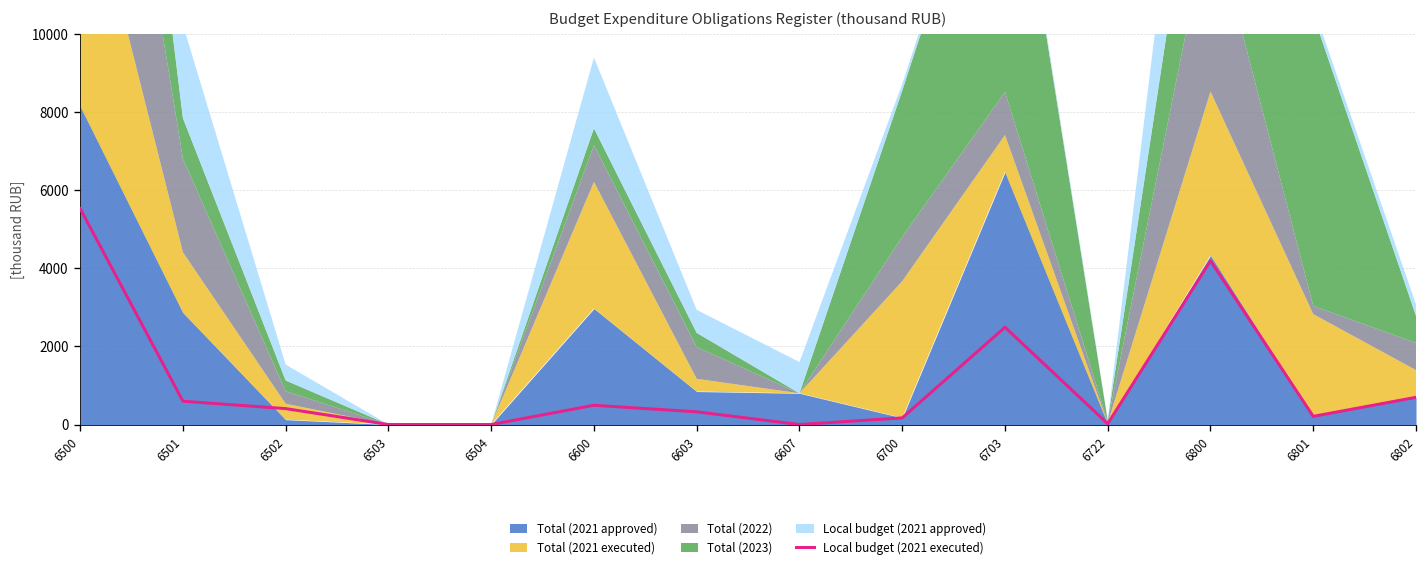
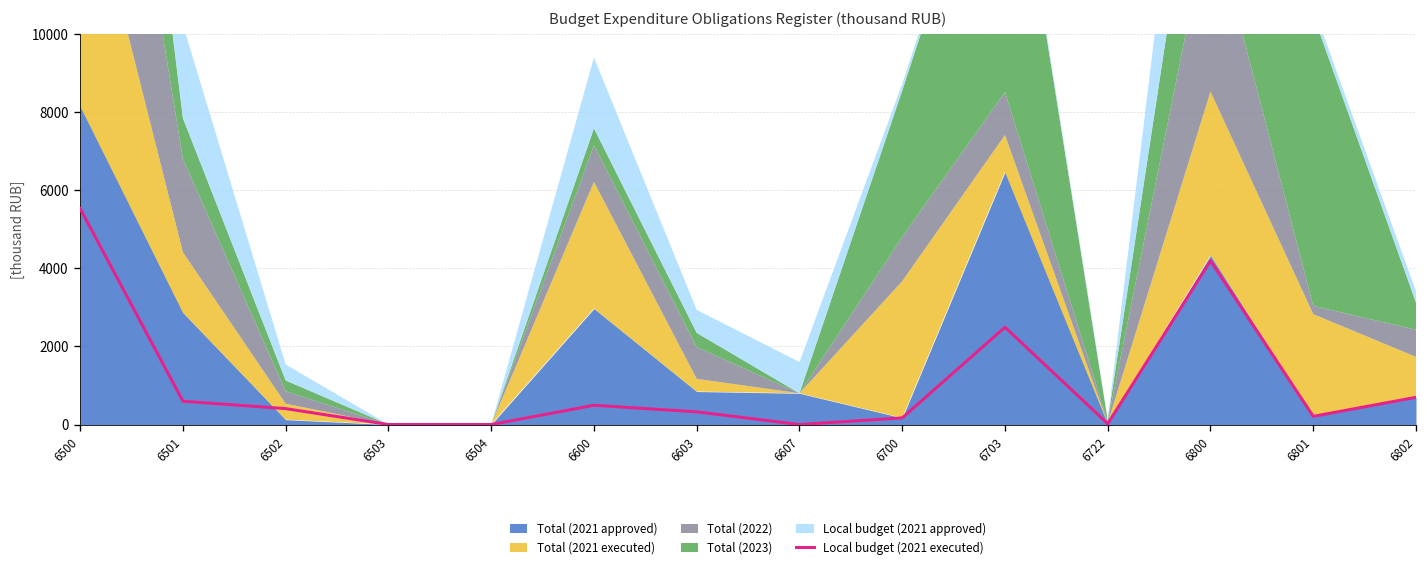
  {
    "Local budget (2021 executed)": {
      "6500": 5500,
      "6501": 600,
      "6502": 400,
      "6600": 500,
      "6603": 300,
      "6607": 0,
      "6703": 2500,
      "6800": 4200
    },
    "Total (2021 approved)": {
      "6500": 8200,
      "6501": 2900,
      "6502": 100,
      "6600": 3000,
      "6603": 800,
      "6703": 6500,
      "6800": 4300
    },
    "Total (2021 executed)": {
      "6501": 1500,
      "6502": 400,
      "6600": 3200,
      "6603": 300,
      "6700": 3500,
      "6703": 900,
      "6800": 4200,
      "6801": 2600,
-     "6802": 700
+     "6802": 1000
    },
    "Total (2022)": {
      "6501": 2400,
      "6502": 300,
      "6600": 900,
      "6603": 800,
      "6700": 1100,
      "6703": 1100,
      "6801": 200,
      "6802": 700
    },
    "Total (2023)": {
      "6501": 1000,
      "6502": 300,
      "6600": 400,
      "6603": 400,
      "6700": 3700,
      "6802": 700
    },
    "Local budget (2021 approved)": {
      "6502": 400,
      "6600": 1800,
      "6603": 600,
      "6607": 800,
      "6700": 200,
      "6802": 300
    }
  }
